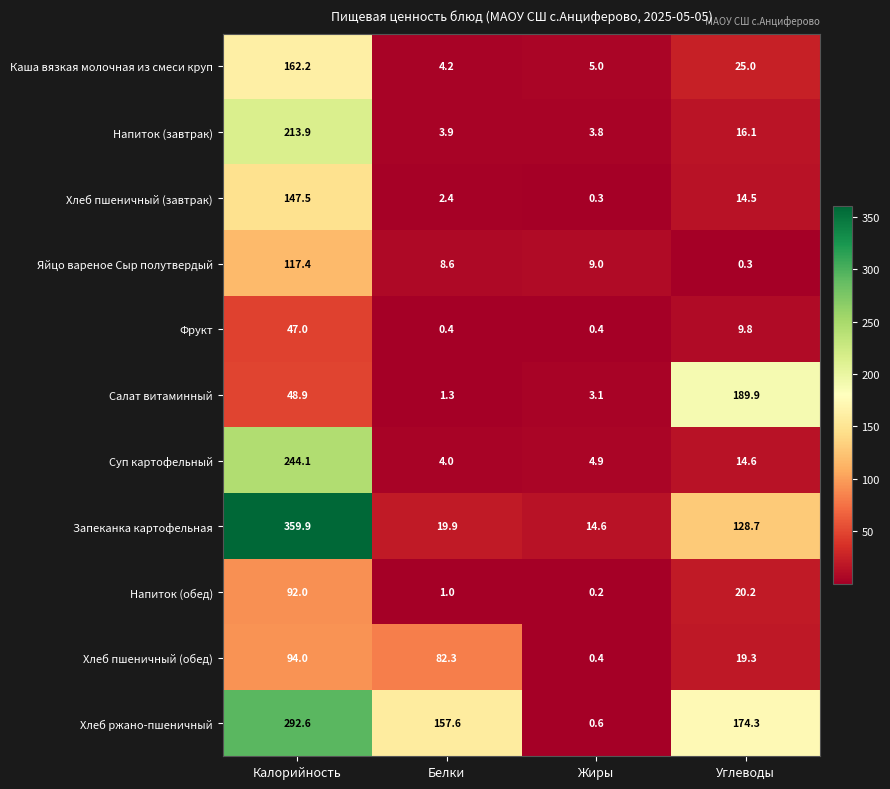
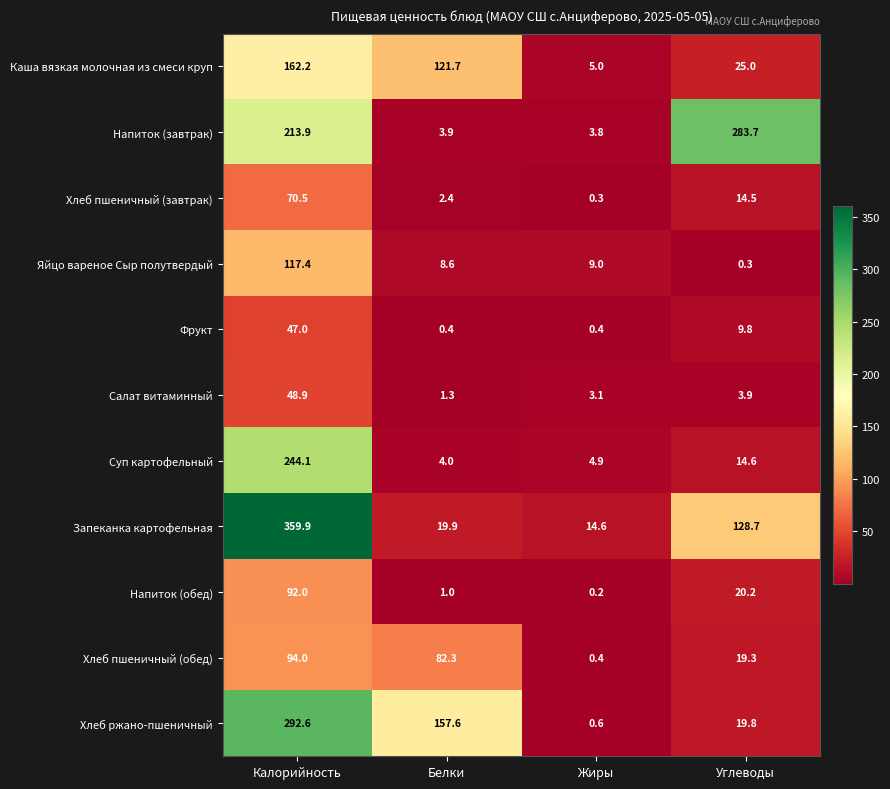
  {
    "Каша вязкая молочная из смеси круп": {
      "Калорийность": 162.2,
-     "Белки": 4.2,
+     "Белки": 121.7,
      "Жиры": 5.0,
      "Углеводы": 25.0
    },
    "Напиток (завтрак)": {
      "Калорийность": 213.9,
      "Белки": 3.9,
      "Жиры": 3.8,
-     "Углеводы": 16.1
+     "Углеводы": 283.7
    },
    "Хлеб пшеничный (завтрак)": {
-     "Калорийность": 147.5,
+     "Калорийность": 70.5,
      "Белки": 2.4,
      "Жиры": 0.3,
      "Углеводы": 14.5
    },
    "Яйцо вареное Сыр полутвердый": {
      "Калорийность": 117.4,
      "Белки": 8.6,
      "Жиры": 9.0,
      "Углеводы": 0.3
    },
    "Фрукт": {
      "Калорийность": 47.0,
      "Белки": 0.4,
      "Жиры": 0.4,
      "Углеводы": 9.8
    },
    "Салат витаминный": {
      "Калорийность": 48.9,
      "Белки": 1.3,
      "Жиры": 3.1,
-     "Углеводы": 189.9
+     "Углеводы": 3.9
    },
    "Суп картофельный": {
      "Калорийность": 244.1,
      "Белки": 4.0,
      "Жиры": 4.9,
      "Углеводы": 14.6
    },
    "Запеканка картофельная": {
      "Калорийность": 359.9,
      "Белки": 19.9,
      "Жиры": 14.6,
      "Углеводы": 128.7
    },
    "Напиток (обед)": {
      "Калорийность": 92.0,
      "Белки": 1.0,
      "Жиры": 0.2,
      "Углеводы": 20.2
    },
    "Хлеб пшеничный (обед)": {
      "Калорийность": 94.0,
      "Белки": 82.3,
      "Жиры": 0.4,
      "Углеводы": 19.3
    },
    "Хлеб ржано-пшеничный": {
      "Калорийность": 292.6,
      "Белки": 157.6,
      "Жиры": 0.6,
-     "Углеводы": 174.3
+     "Углеводы": 19.8
    }
  }
